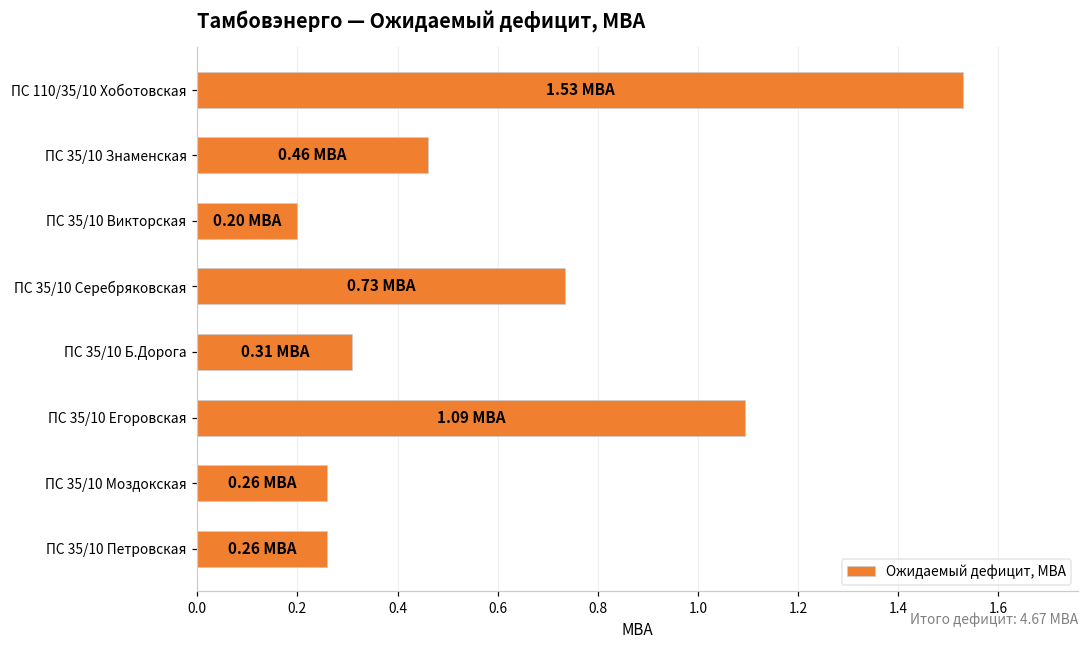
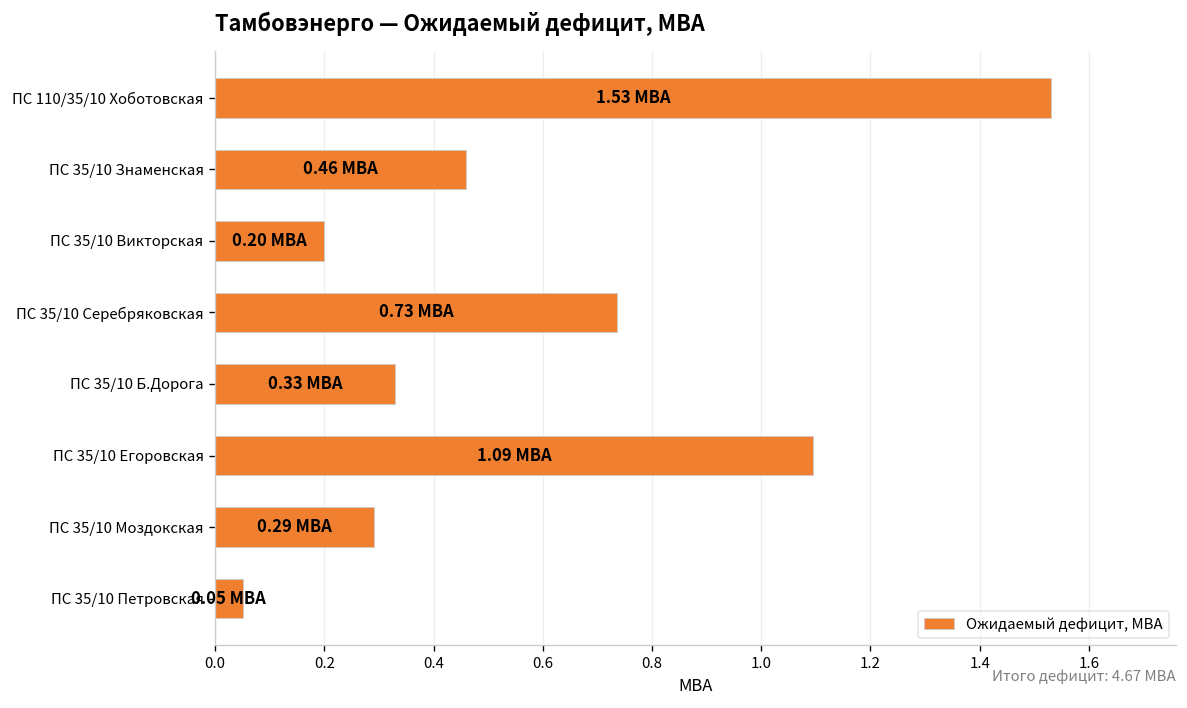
  {
    "ПС 110/35/10 Хоботовская": 1.53,
    "ПС 35/10 Знаменская": 0.46,
    "ПС 35/10 Викторская": 0.20,
    "ПС 35/10 Серебряковская": 0.73,
-   "ПС 35/10 Б.Дорога": 0.31,
+   "ПС 35/10 Б.Дорога": 0.33,
    "ПС 35/10 Егоровская": 1.09,
-   "ПС 35/10 Моздокская": 0.26,
-   "ПС 35/10 Петровская": 0.26
+   "ПС 35/10 Моздокская": 0.29,
+   "ПС 35/10 Петровская": 0.05
  }
